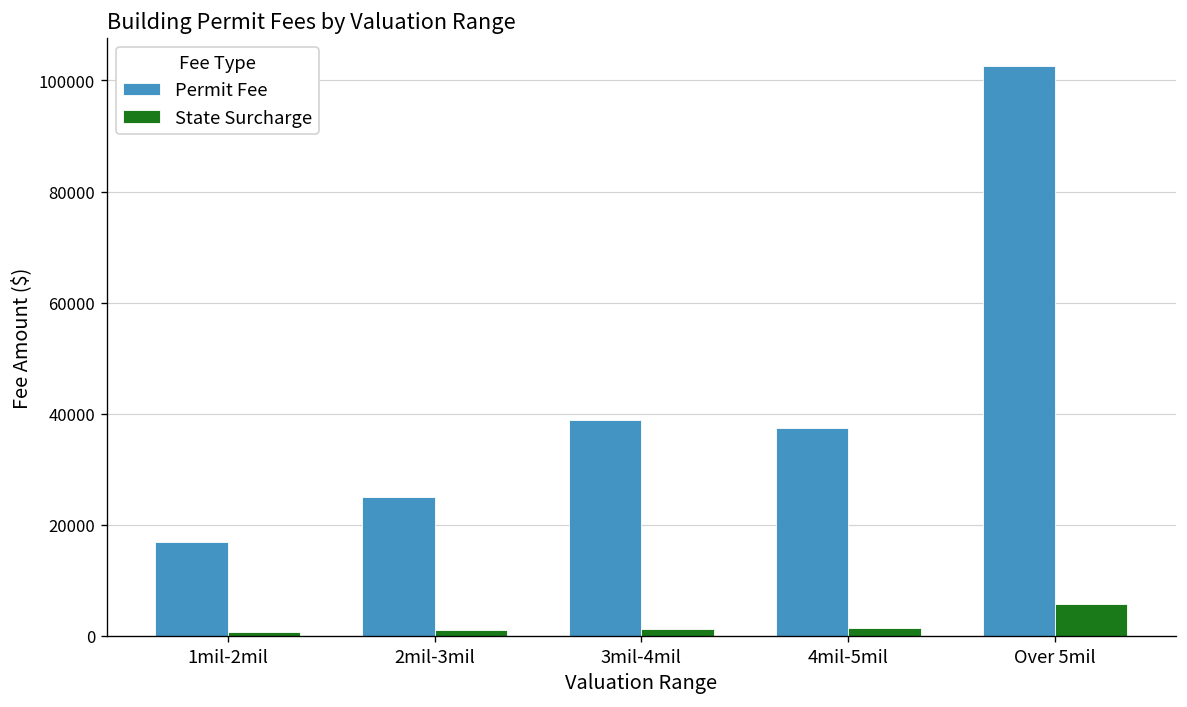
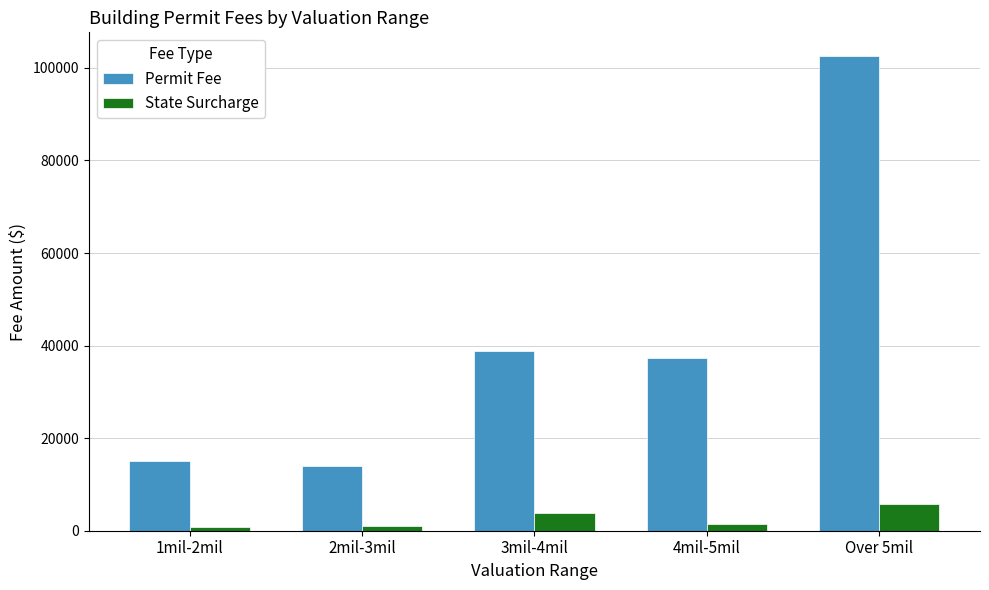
  {
    "Permit Fee": {
-     "1mil-2mil": 17000,
-     "2mil-3mil": 25000,
+     "1mil-2mil": 15000,
+     "2mil-3mil": 14000,
      "3mil-4mil": 39000,
      "4mil-5mil": 37000,
      "Over 5mil": 103000
    },
    "State Surcharge": {
      "1mil-2mil": 1000,
      "2mil-3mil": 1000,
-     "3mil-4mil": 1000,
+     "3mil-4mil": 4000,
      "4mil-5mil": 1000,
      "Over 5mil": 6000
    }
  }
